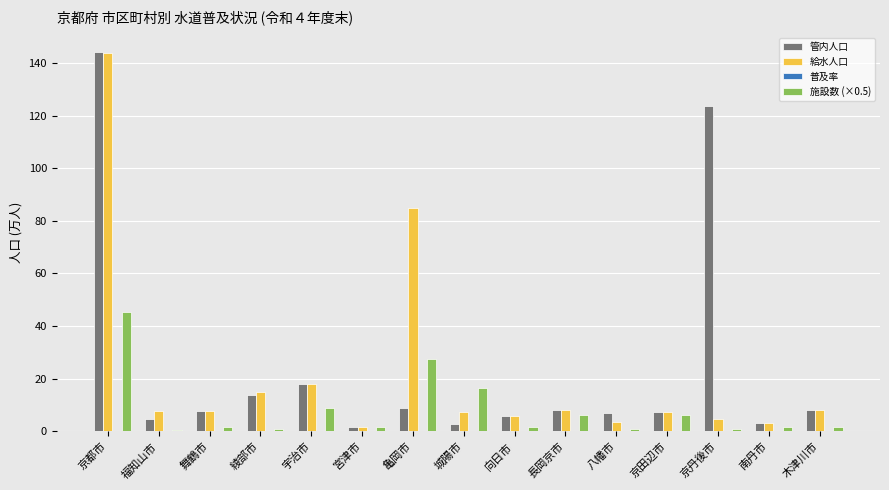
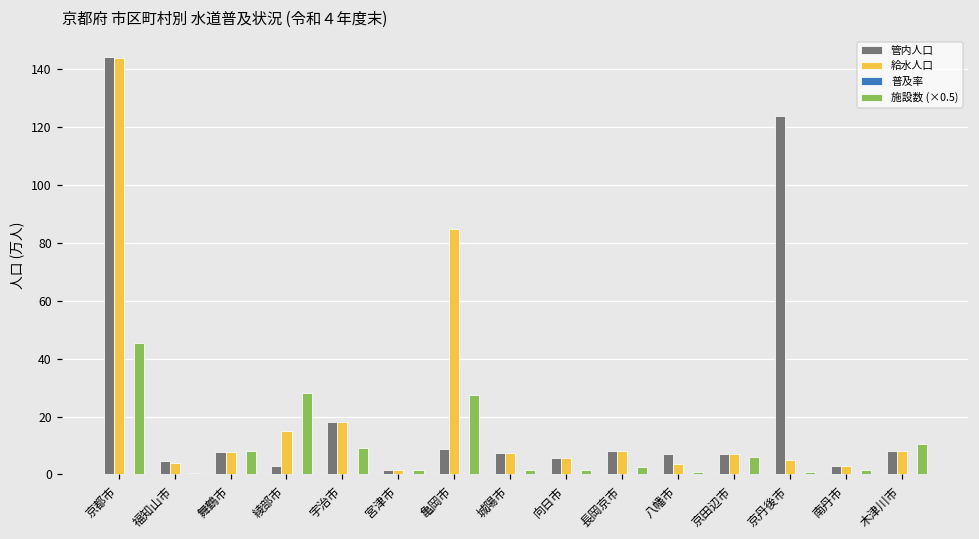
  {
    "管内人口": {
      "京都市": 144,
      "福知山市": 4,
      "舞鶴市": 8,
-     "綾部市": 14,
+     "綾部市": 3,
      "宇治市": 18,
      "宮津市": 2,
      "亀岡市": 9,
-     "城陽市": 3,
+     "城陽市": 7,
      "向日市": 6,
      "長岡京市": 8,
      "八幡市": 7,
      "京田辺市": 7,
      "京丹後市": 124,
      "南丹市": 3,
      "木津川市": 8
    },
    "給水人口": {
      "京都市": 144,
-     "福知山市": 8,
+     "福知山市": 4,
      "舞鶴市": 8,
      "綾部市": 15,
      "宇治市": 18,
      "宮津市": 2,
      "亀岡市": 85,
      "城陽市": 7,
      "向日市": 6,
      "長岡京市": 8,
      "八幡市": 4,
      "京田辺市": 7,
      "京丹後市": 5,
      "南丹市": 3,
      "木津川市": 8
    },
    "施設数 (×0.5)": {
      "京都市": 46,
-     "舞鶴市": 2,
-     "綾部市": 1,
+     "舞鶴市": 8,
+     "綾部市": 28,
      "宇治市": 9,
      "宮津市": 2,
      "亀岡市": 28,
-     "城陽市": 17,
+     "城陽市": 2,
      "向日市": 2,
-     "長岡京市": 6,
+     "長岡京市": 3,
      "八幡市": 1,
      "京田辺市": 6,
      "京丹後市": 1,
      "南丹市": 2,
-     "木津川市": 2
+     "木津川市": 11
    }
  }
